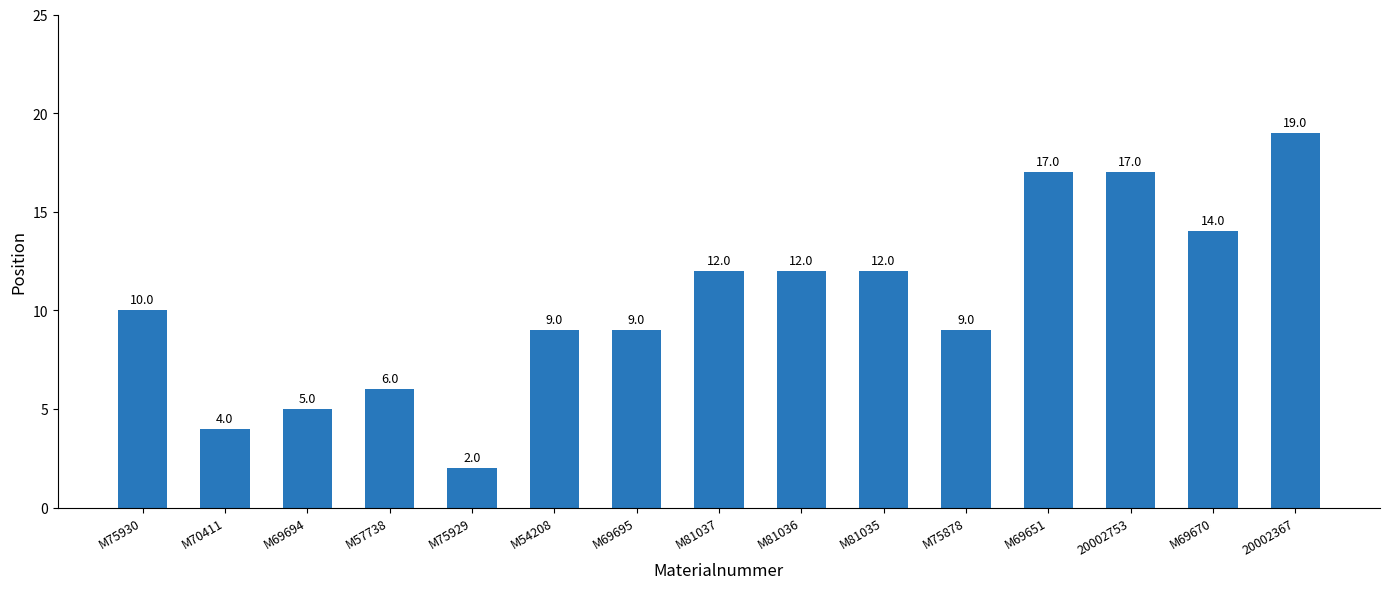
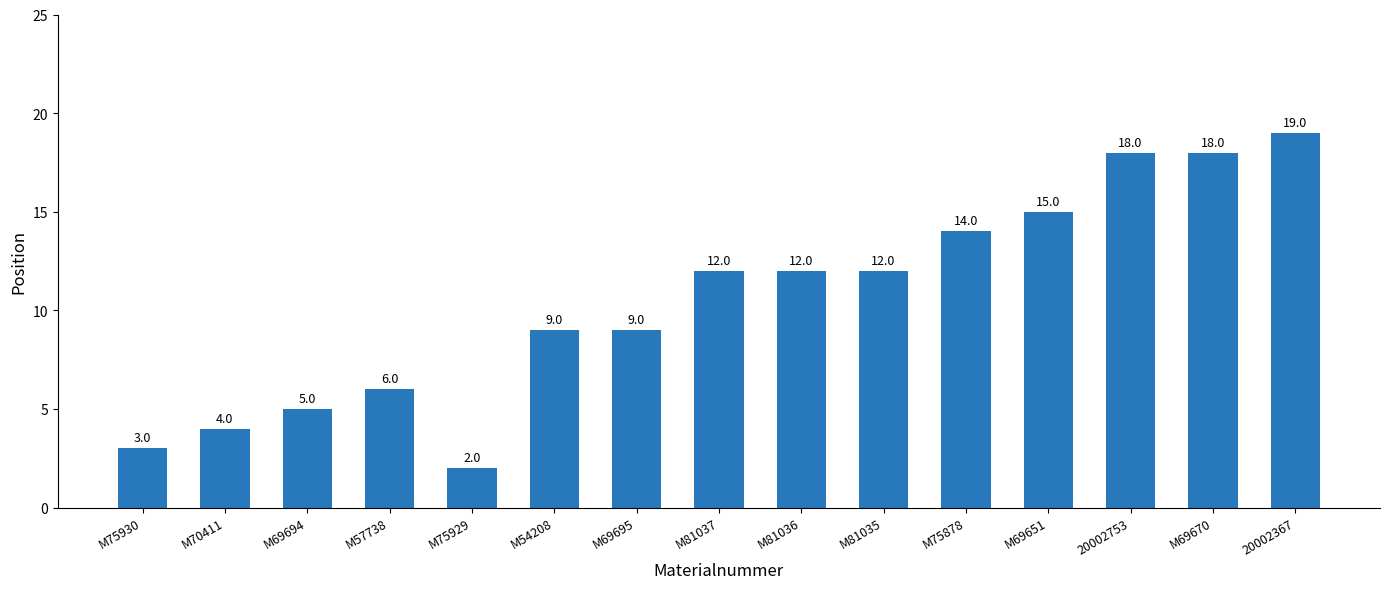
  {
-   "M75930": 10.0,
+   "M75930": 3.0,
    "M70411": 4.0,
    "M69694": 5.0,
    "M57738": 6.0,
    "M75929": 2.0,
    "M54208": 9.0,
    "M69695": 9.0,
    "M81037": 12.0,
    "M81036": 12.0,
    "M81035": 12.0,
-   "M75878": 9.0,
-   "M69651": 17.0,
-   "20002753": 17.0,
-   "M69670": 14.0,
+   "M75878": 14.0,
+   "M69651": 15.0,
+   "20002753": 18.0,
+   "M69670": 18.0,
    "20002367": 19.0
  }
